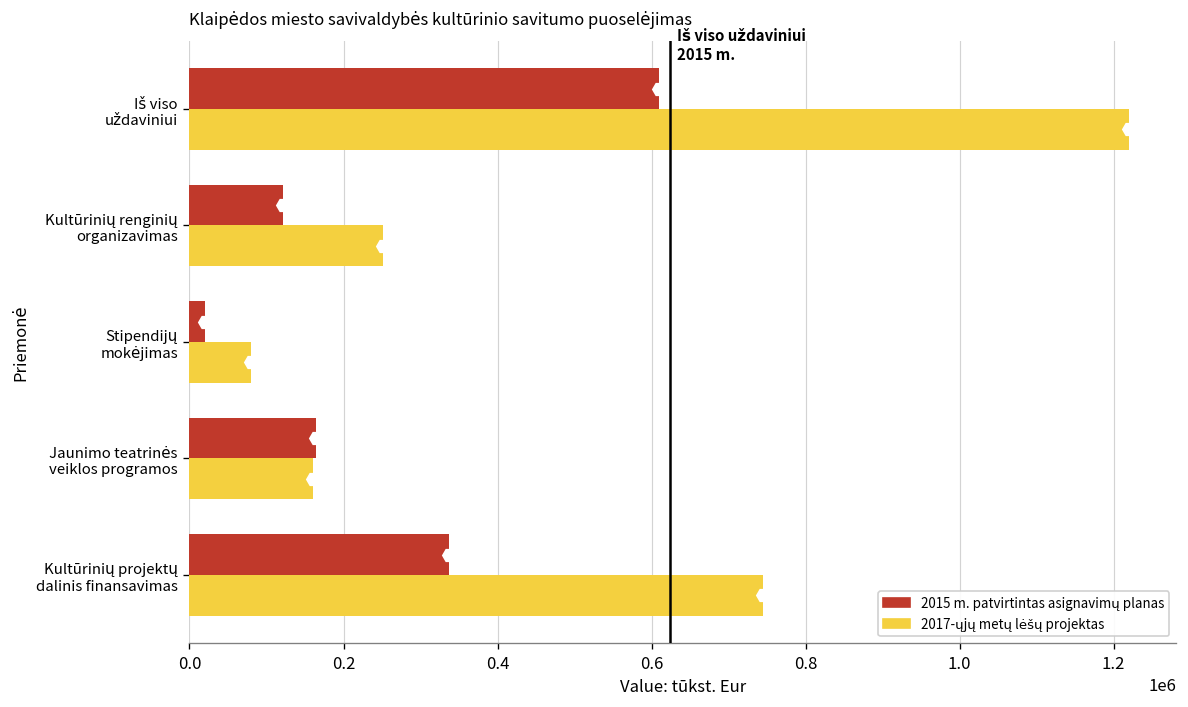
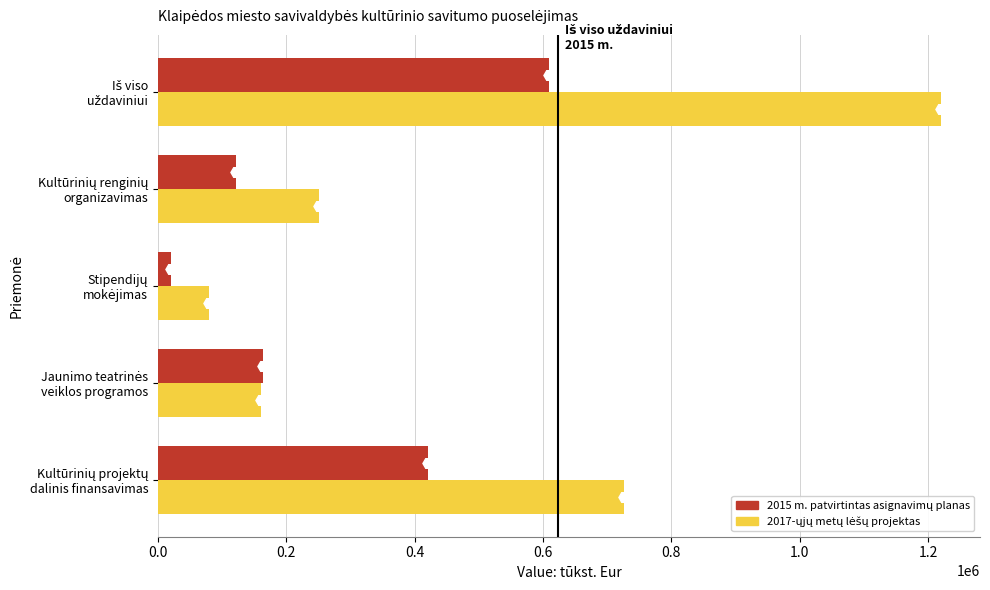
  {
    "2015 m. patvirtintas asignavimų planas": {
      "Iš viso uždaviniui": 610000,
      "Kultūrinių renginių organizavimas": 120000,
      "Stipendijų mokėjimas": 20000,
      "Jaunimo teatrinės veiklos programos": 160000,
-     "Kultūrinių projektų dalinis finansavimas": 340000
+     "Kultūrinių projektų dalinis finansavimas": 420000
    },
    "2017-ųjų metų lėšų projektas": {
      "Iš viso uždaviniui": 1220000,
      "Kultūrinių renginių organizavimas": 250000,
      "Stipendijų mokėjimas": 80000,
      "Jaunimo teatrinės veiklos programos": 160000,
-     "Kultūrinių projektų dalinis finansavimas": 750000
+     "Kultūrinių projektų dalinis finansavimas": 730000
    }
  }
